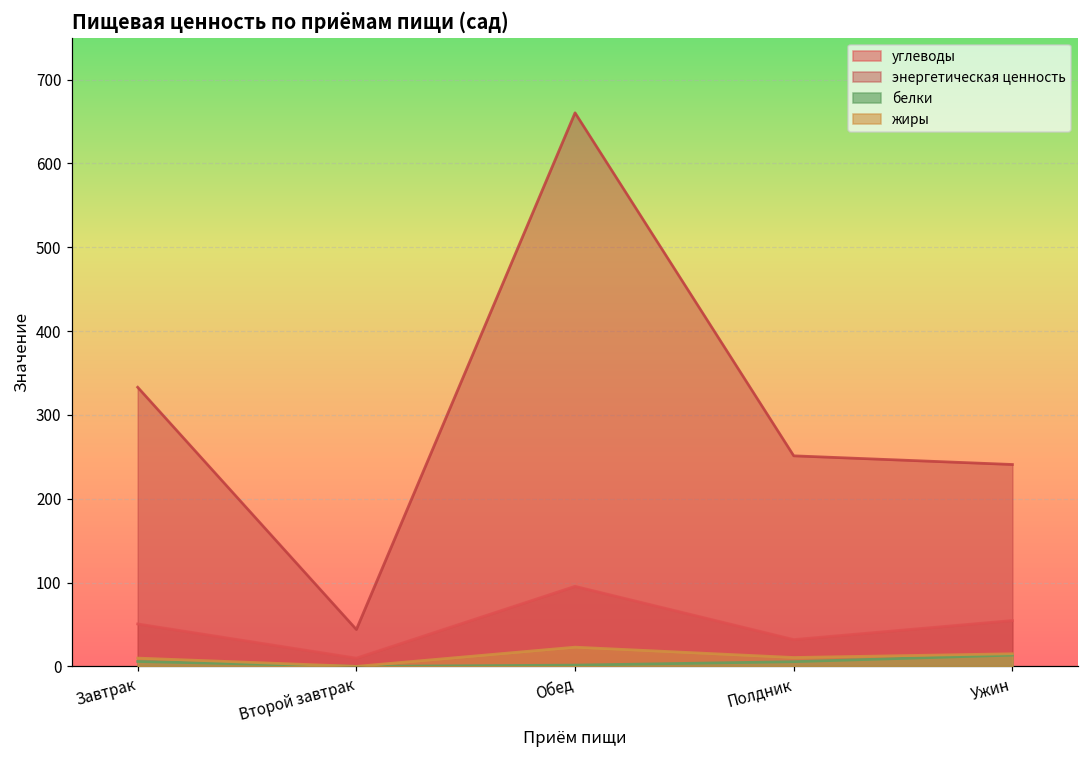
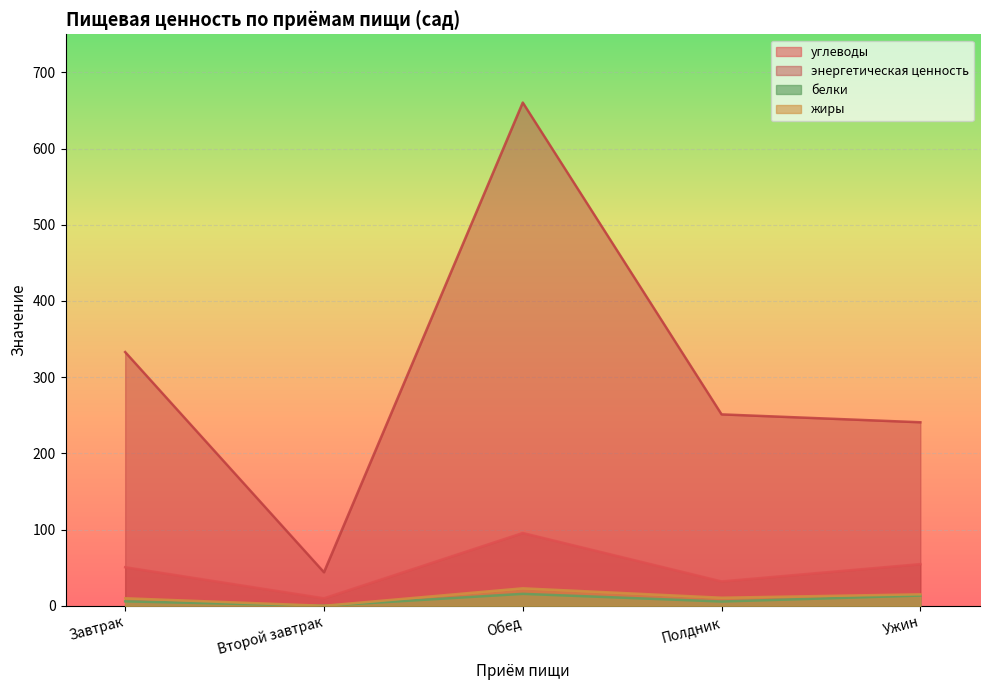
  {
    "белки": {
      "Завтрак": 10,
-     "Обед": 0,
+     "Обед": 20,
      "Полдник": 10
    }
  }
